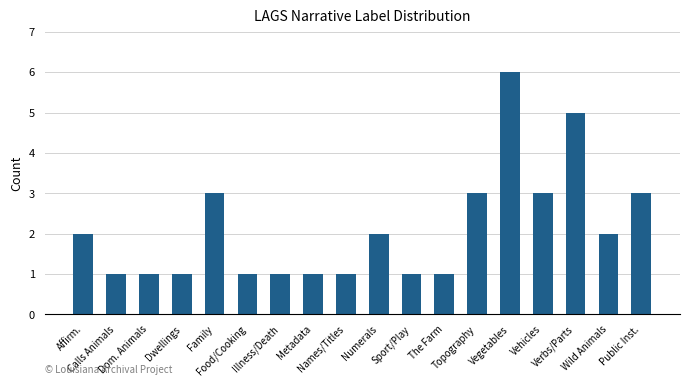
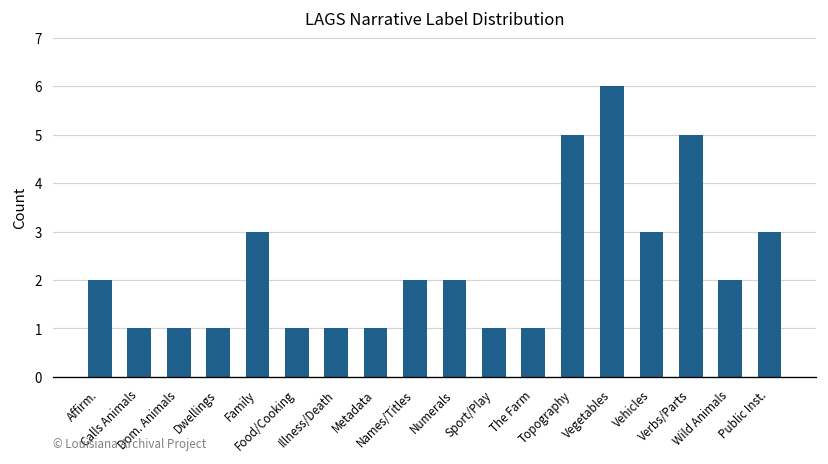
  {
    "Affirm.": 2,
    "Calls Animals": 1,
    "Dom. Animals": 1,
    "Dwellings": 1,
    "Family": 3,
    "Food/Cooking": 1,
    "Illness/Death": 1,
    "Metadata": 1,
-   "Names/Titles": 1,
+   "Names/Titles": 2,
    "Numerals": 2,
    "Sport/Play": 1,
    "The Farm": 1,
-   "Topography": 3,
+   "Topography": 5,
    "Vegetables": 6,
    "Vehicles": 3,
    "Verbs/Parts": 5,
    "Wild Animals": 2,
    "Public Inst.": 3
  }
